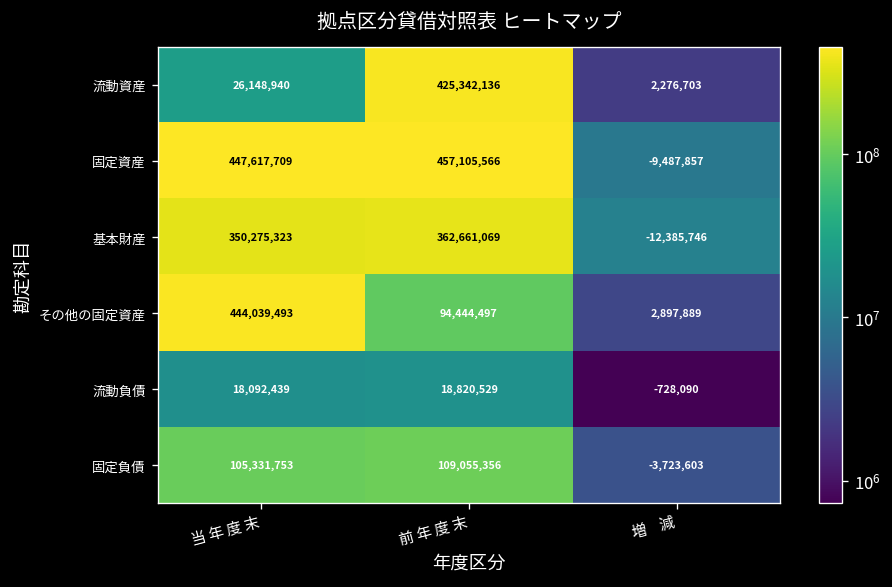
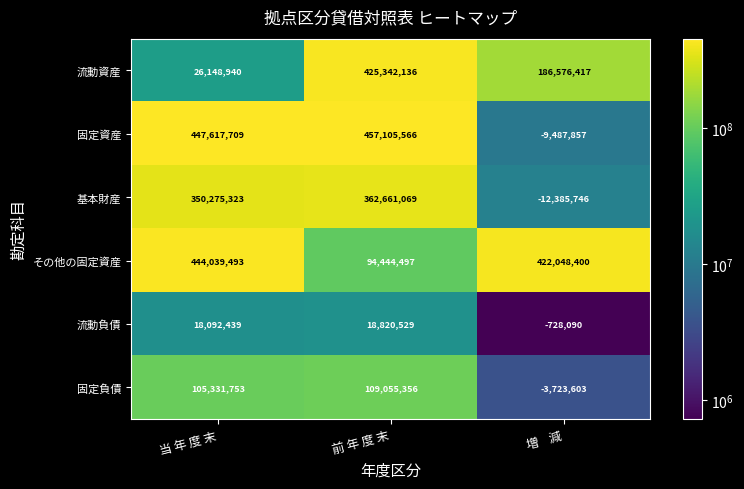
  {
    "流動資産": {
      "当 年 度 末": "26,148,940",
      "前 年 度 末": "425,342,136",
-     "増 減": "2,276,703"
+     "増 減": "186,576,417"
    },
    "固定資産": {
      "当 年 度 末": "447,617,709",
      "前 年 度 末": "457,105,566",
      "増 減": "-9,487,857"
    },
    "基本財産": {
      "当 年 度 末": "350,275,323",
      "前 年 度 末": "362,661,069",
      "増 減": "-12,385,746"
    },
    "その他の固定資産": {
      "当 年 度 末": "444,039,493",
      "前 年 度 末": "94,444,497",
-     "増 減": "2,897,889"
+     "増 減": "422,048,400"
    },
    "流動負債": {
      "当 年 度 末": "18,092,439",
      "前 年 度 末": "18,820,529",
      "増 減": "-728,090"
    },
    "固定負債": {
      "当 年 度 末": "105,331,753",
      "前 年 度 末": "109,055,356",
      "増 減": "-3,723,603"
    }
  }
